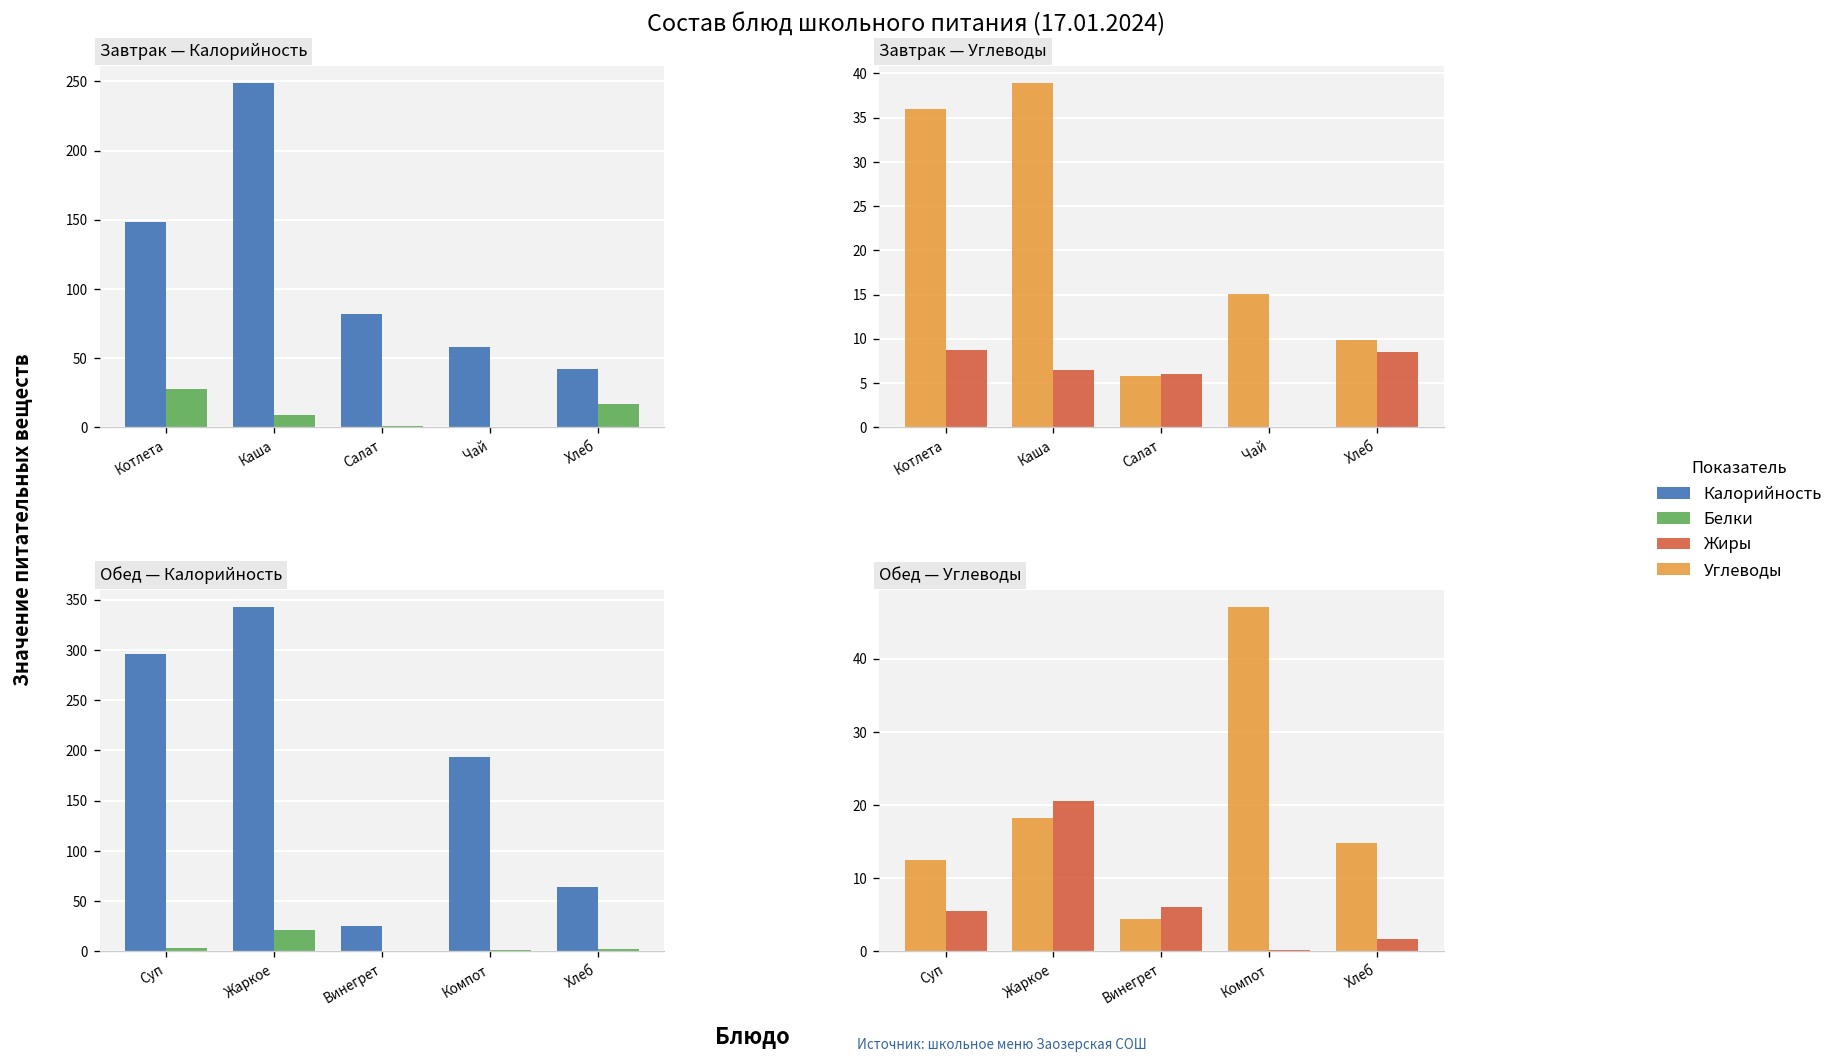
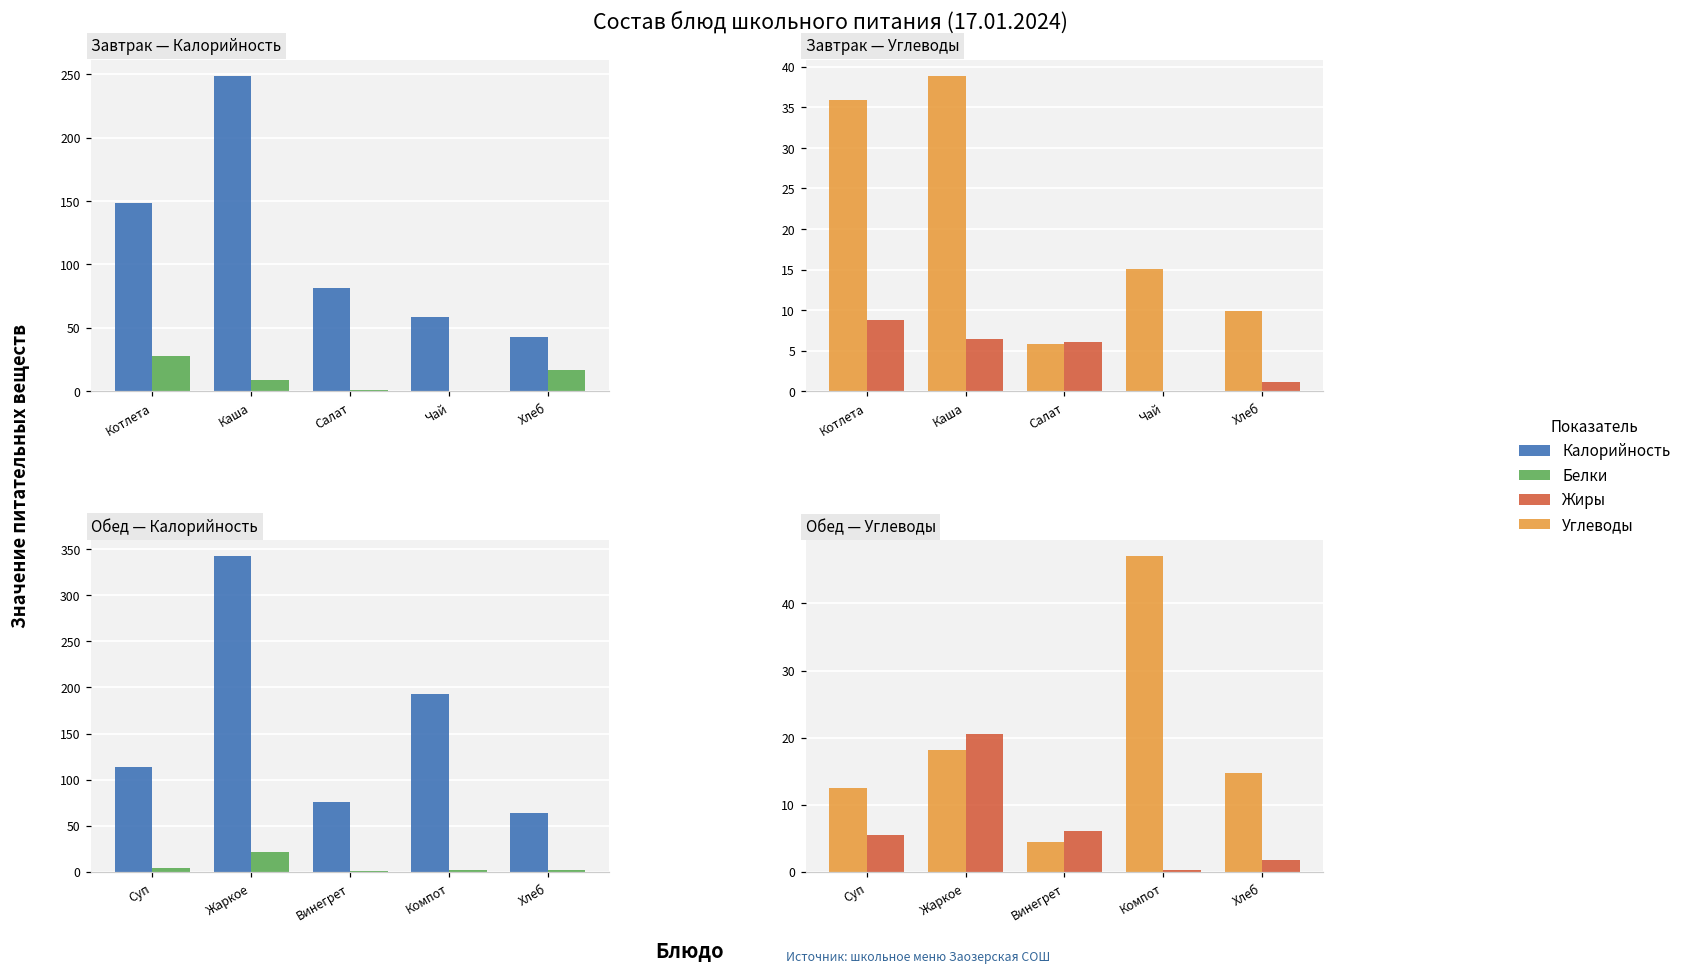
  {
    "Завтрак — Калорийность": {
      "Калорийность": {
        "Котлета": 149,
        "Каша": 249,
        "Салат": 82,
        "Чай": 58,
        "Хлеб": 42
      },
      "Белки": {
        "Котлета": 28,
        "Каша": 9,
        "Хлеб": 17
      }
    },
    "Завтрак — Углеводы": {
      "Углеводы": {
        "Котлета": 36,
        "Каша": 39,
        "Салат": 6,
        "Чай": 15,
        "Хлеб": 10
      },
      "Жиры": {
        "Котлета": 9,
        "Каша": 6,
        "Салат": 6,
-       "Хлеб": 9
+       "Хлеб": 1
      }
    },
    "Обед — Калорийность": {
      "Калорийность": {
-       "Суп": 300,
+       "Суп": 110,
        "Жаркое": 340,
-       "Винегрет": 20,
+       "Винегрет": 80,
        "Компот": 190,
        "Хлеб": 60
      },
      "Белки": {
        "Суп": 0,
        "Жаркое": 20
      }
    },
    "Обед — Углеводы": {
      "Углеводы": {
        "Суп": 13,
        "Жаркое": 18,
        "Винегрет": 4,
        "Компот": 47,
        "Хлеб": 15
      },
      "Жиры": {
        "Суп": 5,
        "Жаркое": 21,
        "Винегрет": 6,
        "Хлеб": 2
      }
    }
  }
